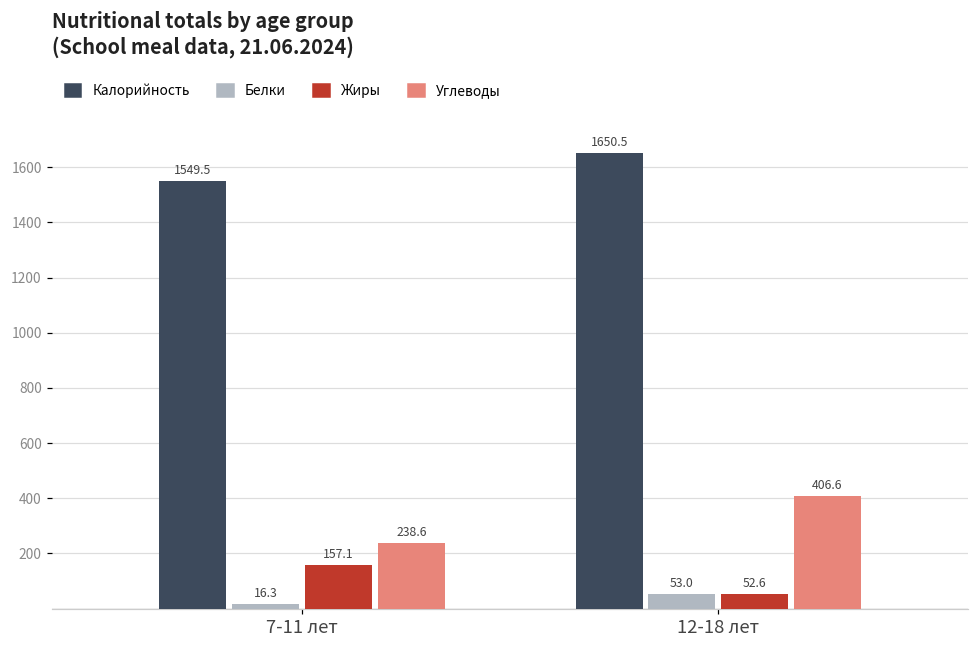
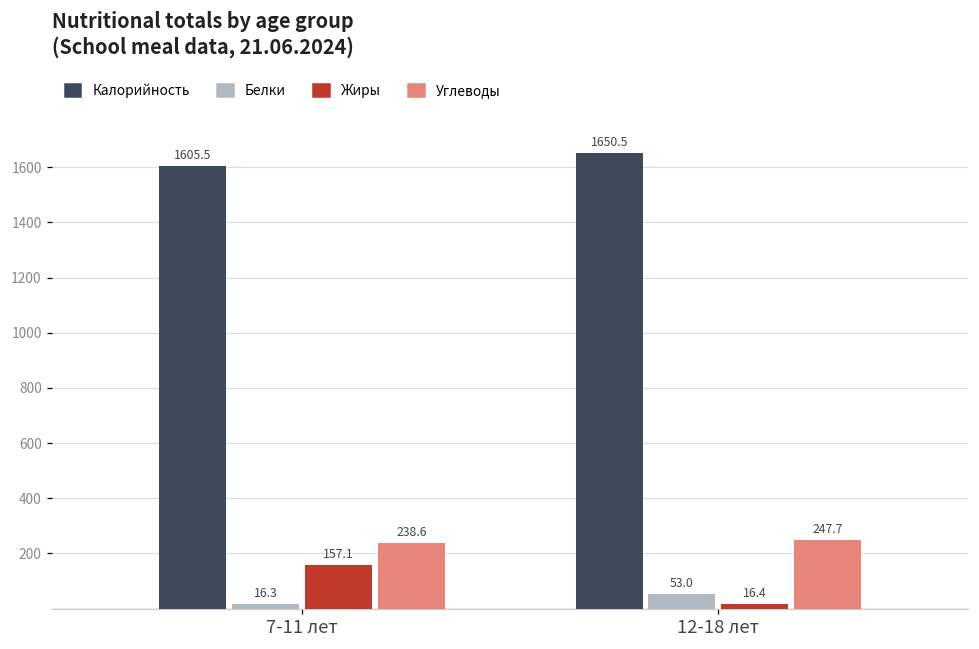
  {
    "Калорийность": {
-     "7-11 лет": 1549.5,
+     "7-11 лет": 1605.5,
      "12-18 лет": 1650.5
    },
    "Белки": {
      "7-11 лет": 16.3,
      "12-18 лет": 53.0
    },
    "Жиры": {
      "7-11 лет": 157.1,
-     "12-18 лет": 52.6
+     "12-18 лет": 16.4
    },
    "Углеводы": {
      "7-11 лет": 238.6,
-     "12-18 лет": 406.6
+     "12-18 лет": 247.7
    }
  }
